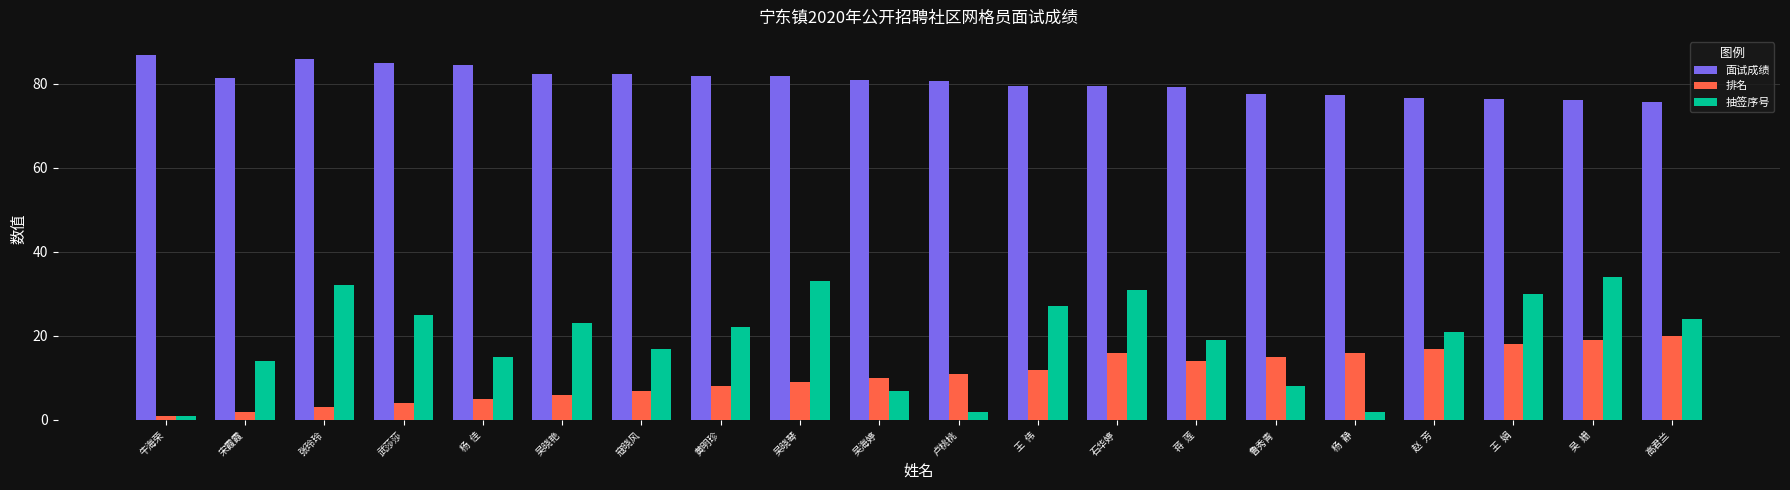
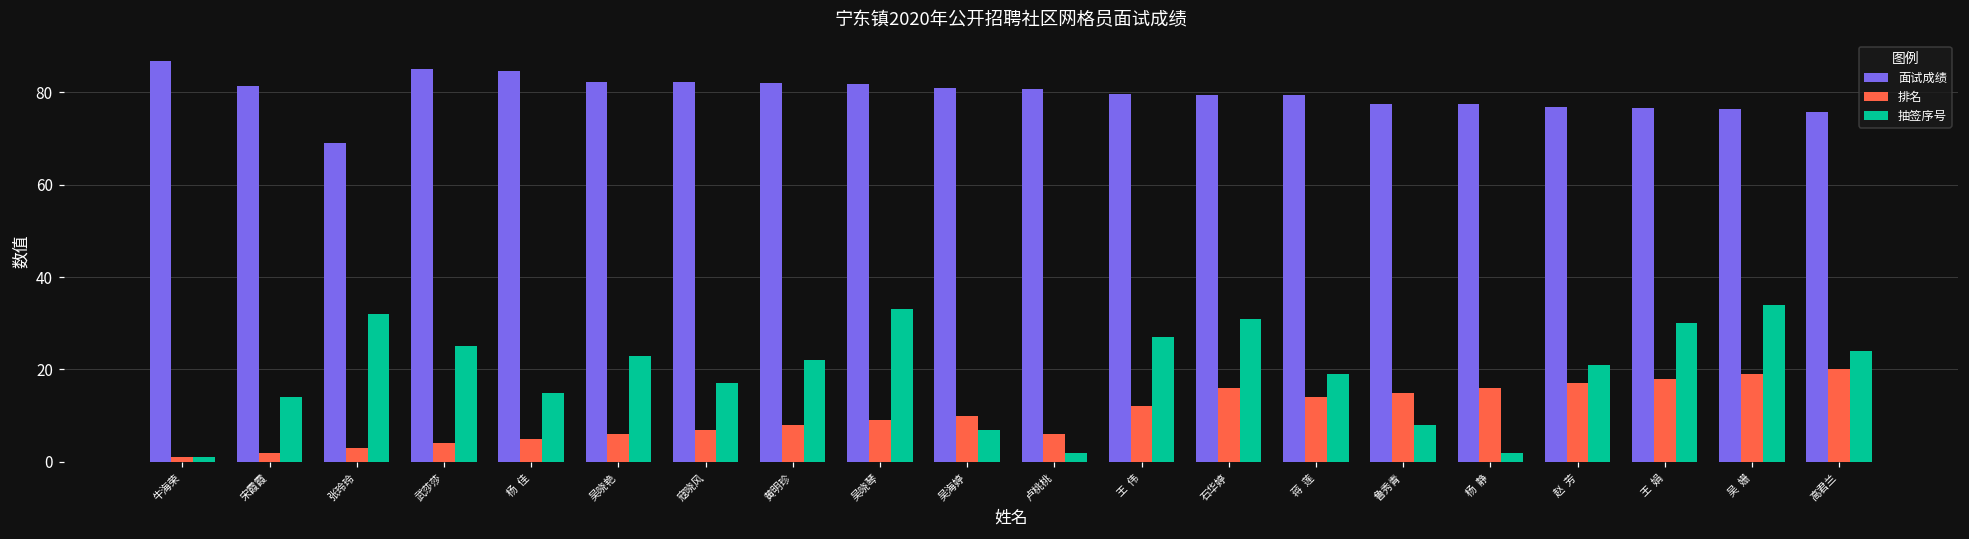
  {
    "面试成绩": {
      "牛海荣": 87,
      "宋霞霞": 81,
-     "张玲玲": 86,
+     "张玲玲": 69,
      "武莎莎": 85,
      "杨 佳": 84,
      "吴晓艳": 82,
      "寇晓风": 82,
      "黄明珍": 82,
      "吴晓琴": 82,
      "吴海婷": 81,
      "卢桃桃": 81,
      "王 伟": 80,
      "石华婷": 79,
      "蒋 莲": 79,
      "鲁秀青": 78,
      "杨 静": 77,
      "赵 芳": 77,
      "王 娟": 76,
      "吴 姗": 76,
      "高君兰": 76
    },
    "排名": {
      "牛海荣": 1,
      "宋霞霞": 2,
      "张玲玲": 3,
      "武莎莎": 4,
      "杨 佳": 5,
      "吴晓艳": 6,
      "寇晓风": 7,
      "黄明珍": 8,
      "吴晓琴": 9,
      "吴海婷": 10,
-     "卢桃桃": 11,
+     "卢桃桃": 6,
      "王 伟": 12,
      "石华婷": 16,
      "蒋 莲": 14,
      "鲁秀青": 15,
      "杨 静": 16,
      "赵 芳": 17,
      "王 娟": 18,
      "吴 姗": 19,
      "高君兰": 20
    },
    "抽签序号": {
      "牛海荣": 1,
      "宋霞霞": 14,
      "张玲玲": 32,
      "武莎莎": 25,
      "杨 佳": 15,
      "吴晓艳": 23,
      "寇晓风": 17,
      "黄明珍": 22,
      "吴晓琴": 33,
      "吴海婷": 7,
      "卢桃桃": 2,
      "王 伟": 27,
      "石华婷": 31,
      "蒋 莲": 19,
      "鲁秀青": 8,
      "杨 静": 2,
      "赵 芳": 21,
      "王 娟": 30,
      "吴 姗": 34,
      "高君兰": 24
    }
  }
